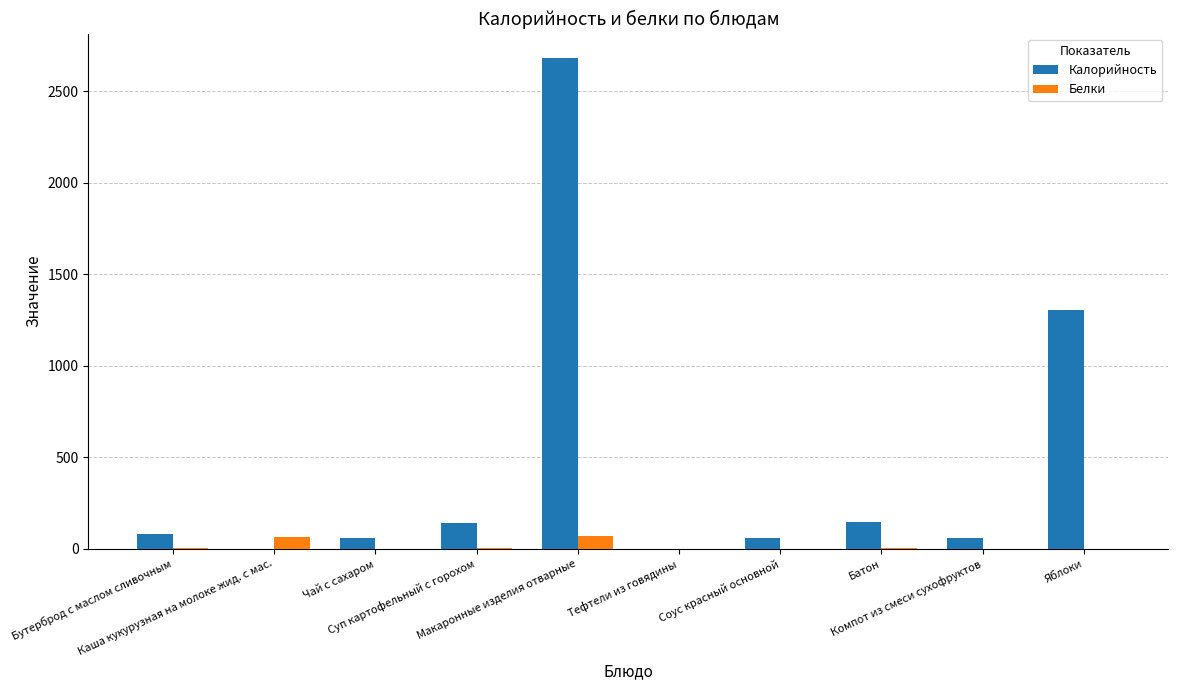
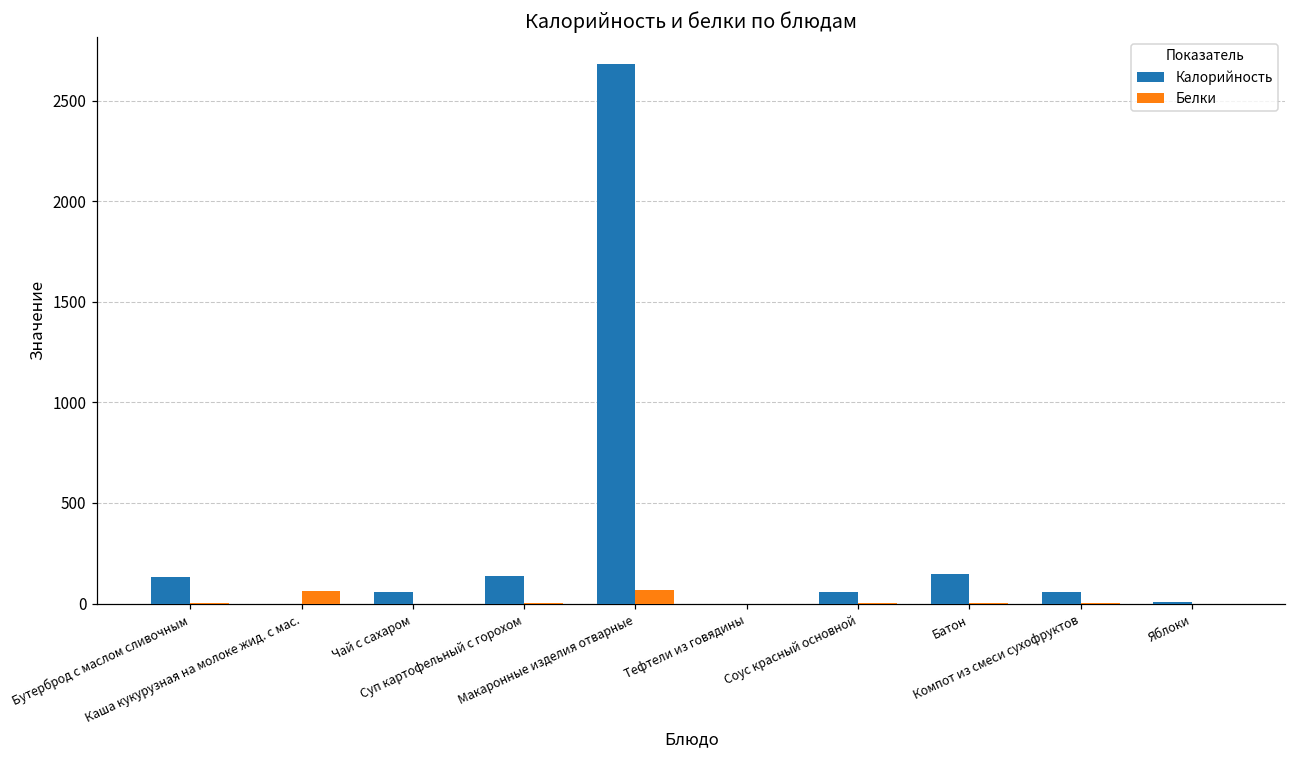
  {
    "Калорийность": {
-     "Бутерброд с маслом сливочным": 80,
+     "Бутерброд с маслом сливочным": 130,
      "Каша кукурузная на молоке жид. с мас.": 0,
      "Чай с сахаром": 60,
      "Суп картофельный с горохом": 140,
      "Макаронные изделия отварные": 2680,
      "Тефтели из говядины": 0,
      "Соус красный основной": 60,
      "Батон": 150,
      "Компот из смеси сухофруктов": 60,
-     "Яблоки": 1300
+     "Яблоки": 10
    },
    "Белки": {
      "Каша кукурузная на молоке жид. с мас.": 60,
      "Макаронные изделия отварные": 70,
      "Тефтели из говядины": 0
    }
  }
